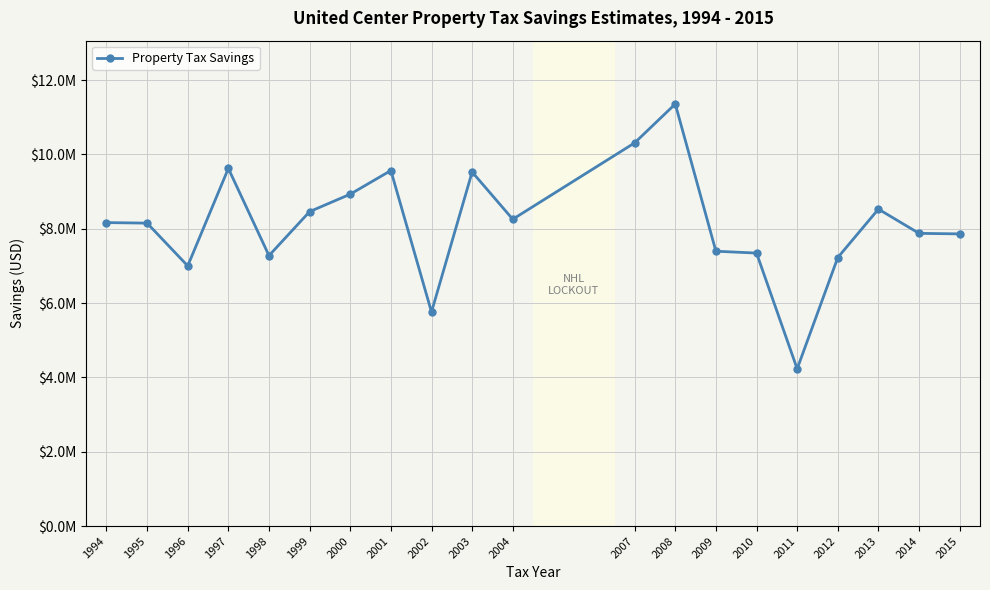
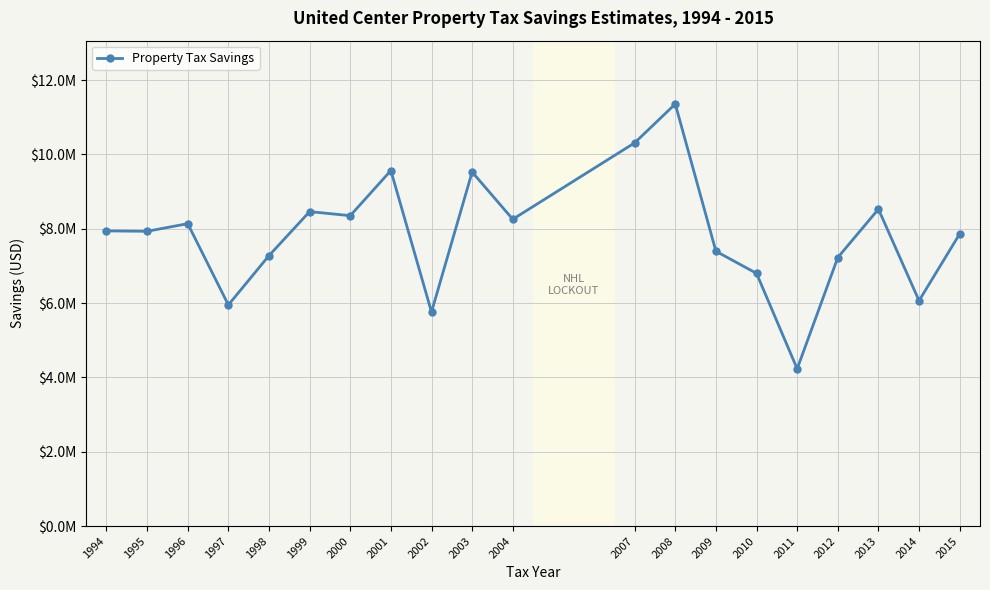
  {
-   "1994": "$8200000",
-   "1995": "$8200000",
-   "1996": "$7000000",
-   "1997": "$9600000",
+   "1994": "$7900000",
+   "1995": "$7900000",
+   "1996": "$8100000",
+   "1997": "$5900000",
    "1998": "$7300000",
    "1999": "$8500000",
-   "2000": "$8900000",
+   "2000": "$8400000",
    "2001": "$9600000",
    "2002": "$5800000",
    "2003": "$9500000",
    "2004": "$8300000",
    "2007": "$10300000",
    "2008": "$11400000",
    "2009": "$7400000",
-   "2010": "$7300000",
+   "2010": "$6800000",
    "2011": "$4200000",
    "2012": "$7200000",
    "2013": "$8500000",
-   "2014": "$7900000",
+   "2014": "$6100000",
    "2015": "$7900000"
  }
